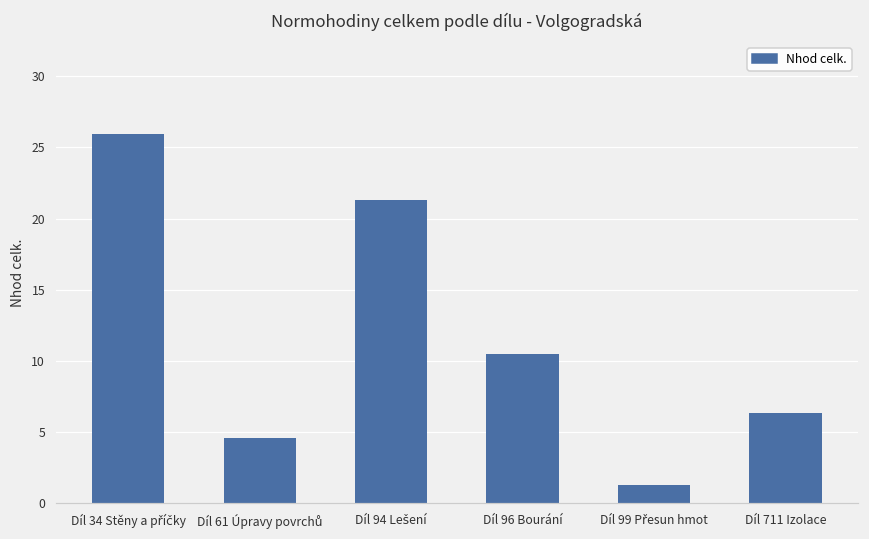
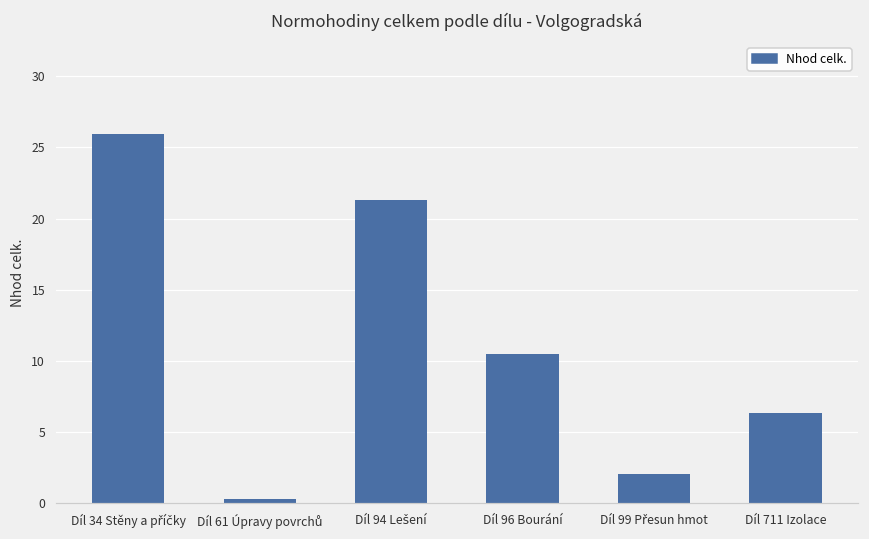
  {
    "Díl 34 Stěny a příčky": 25.9,
-   "Díl 61 Úpravy povrchů": 4.6,
+   "Díl 61 Úpravy povrchů": 0.3,
    "Díl 94 Lešení": 21.3,
    "Díl 96 Bourání": 10.5,
-   "Díl 99 Přesun hmot": 1.3,
+   "Díl 99 Přesun hmot": 2.1,
    "Díl 711 Izolace": 6.3
  }
